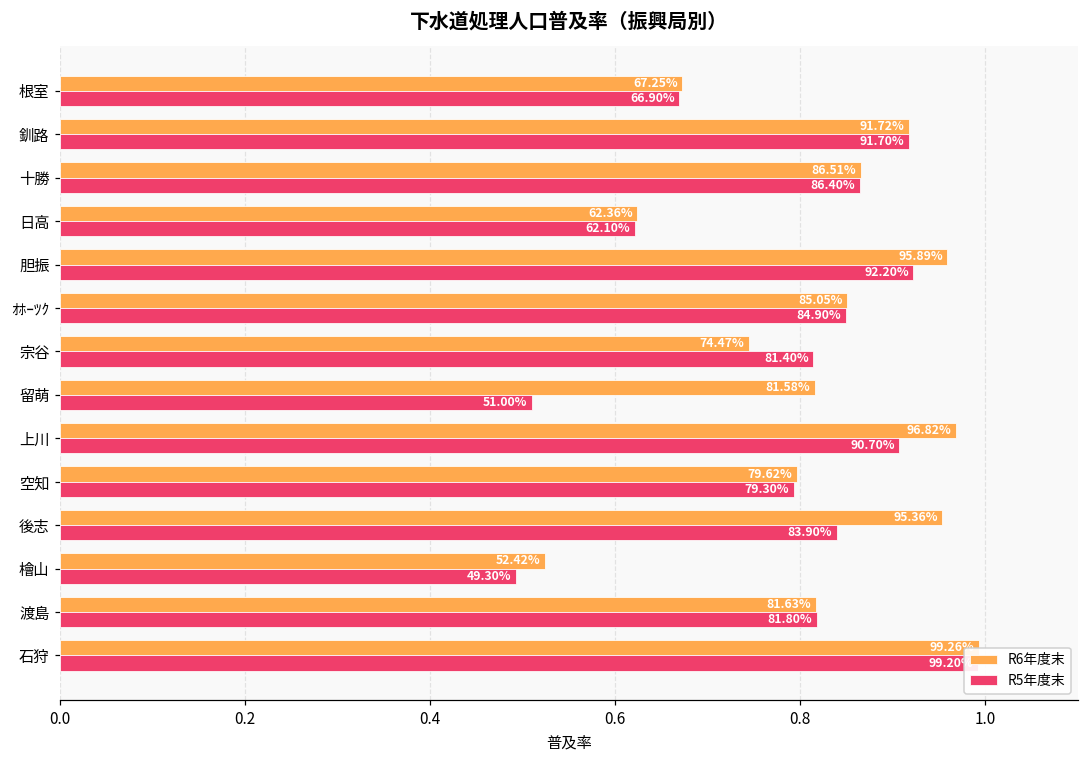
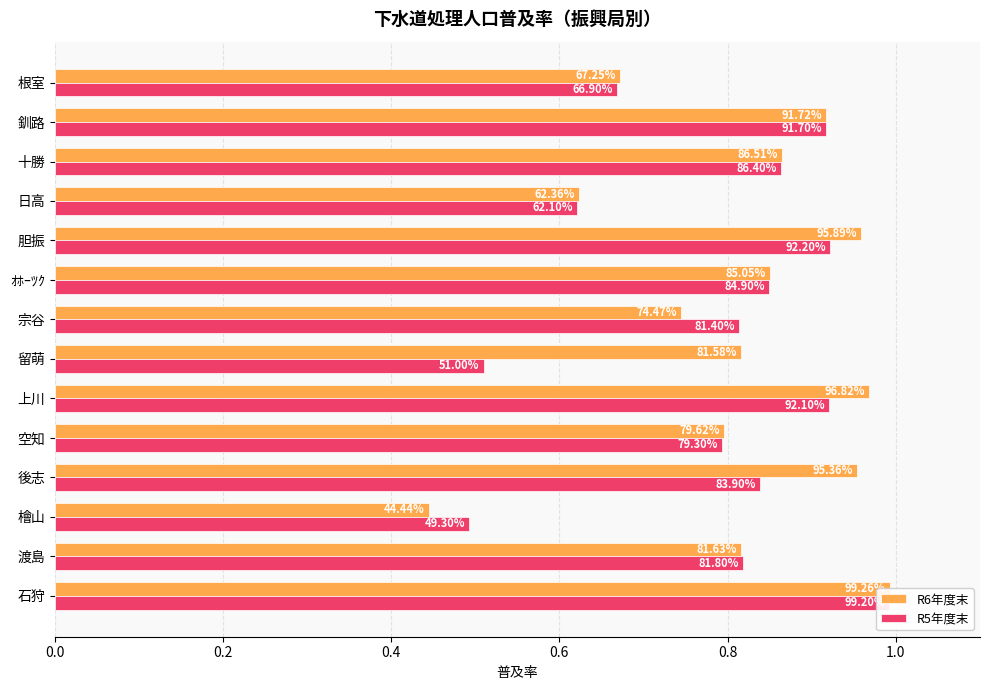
  {
    "R6年度末": {
      "根室": "67.25%",
      "釧路": "91.72%",
      "十勝": "86.51%",
      "日高": "62.36%",
      "胆振": "95.89%",
      "ｵﾎｰﾂｸ": "85.05%",
      "宗谷": "74.47%",
      "留萌": "81.58%",
      "上川": "96.82%",
      "空知": "79.62%",
      "後志": "95.36%",
-     "檜山": "52.42%",
+     "檜山": "44.44%",
      "渡島": "81.63%"
    },
    "R5年度末": {
      "根室": "66.90%",
      "釧路": "91.70%",
      "十勝": "86.40%",
      "日高": "62.10%",
      "胆振": "92.20%",
      "ｵﾎｰﾂｸ": "84.90%",
      "宗谷": "81.40%",
      "留萌": "51.00%",
-     "上川": "90.70%",
+     "上川": "92.10%",
      "空知": "79.30%",
      "後志": "83.90%",
      "檜山": "49.30%",
      "渡島": "81.80%"
    }
  }
